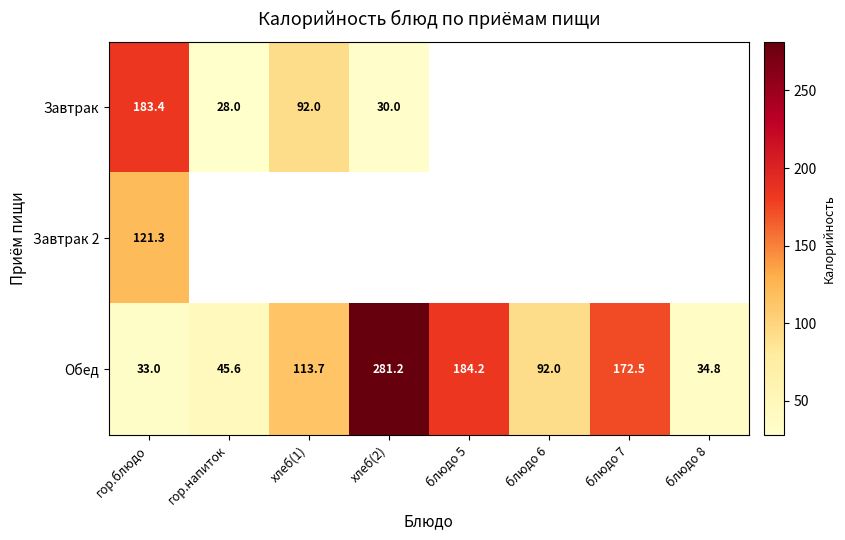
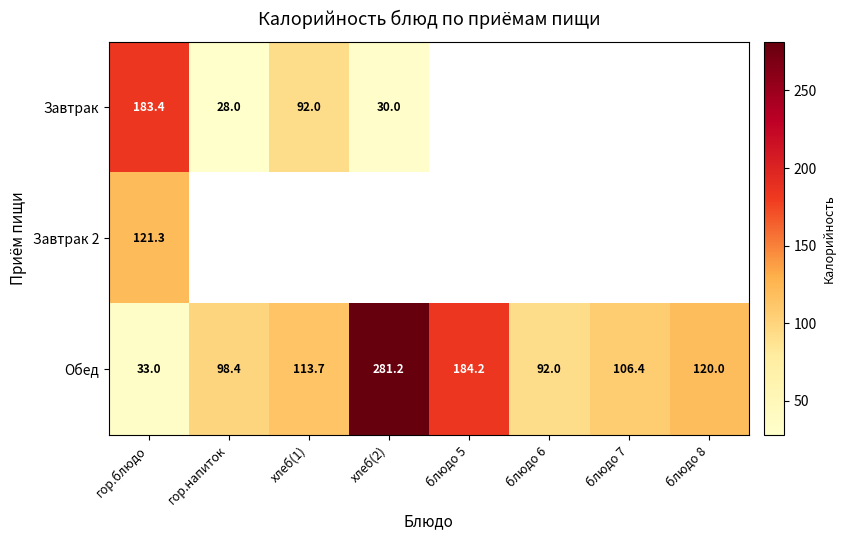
  {
    "Завтрак": {
      "гор.блюдо": 183.4,
      "гор.напиток": 28.0,
      "хлеб(1)": 92.0,
      "хлеб(2)": 30.0
    },
    "Завтрак 2": {
      "гор.блюдо": 121.3
    },
    "Обед": {
      "гор.блюдо": 33.0,
-     "гор.напиток": 45.6,
+     "гор.напиток": 98.4,
      "хлеб(1)": 113.7,
      "хлеб(2)": 281.2,
      "блюдо 5": 184.2,
      "блюдо 6": 92.0,
-     "блюдо 7": 172.5,
-     "блюдо 8": 34.8
+     "блюдо 7": 106.4,
+     "блюдо 8": 120.0
    }
  }
